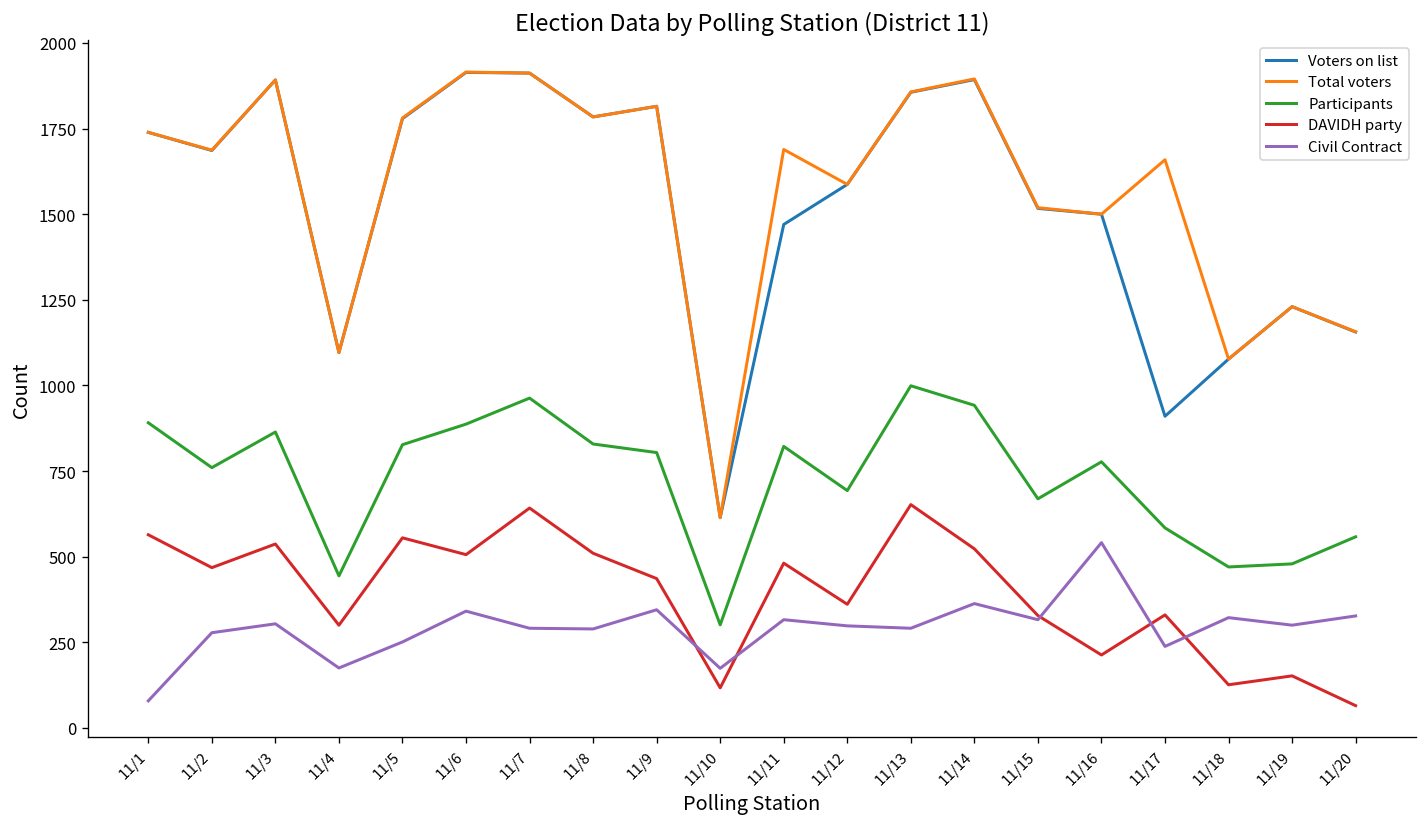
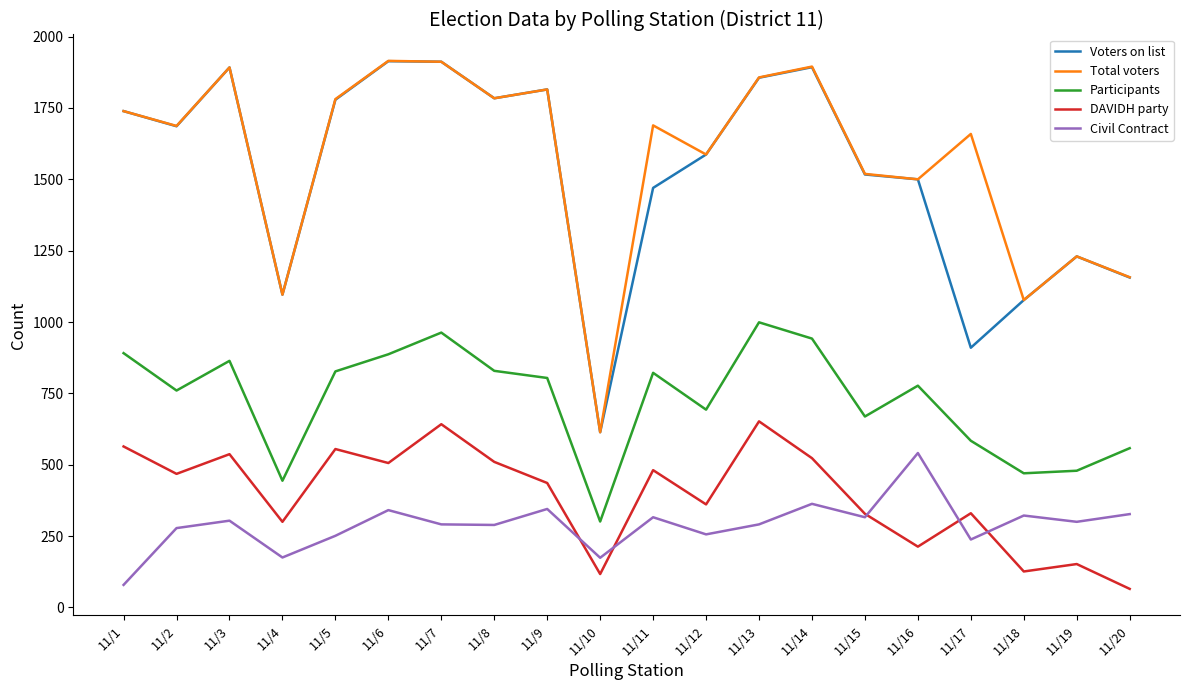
  {
    "Voters on list": {
      "11/11": 1470,
      "11/17": 910
    },
    "Total voters": {
      "11/11": 1690,
      "11/17": 1660
    },
    "Participants": {
      "11/1": 890,
      "11/2": 760,
      "11/3": 860,
      "11/4": 440,
      "11/5": 830,
      "11/6": 890,
      "11/7": 960,
      "11/8": 830,
      "11/9": 800,
      "11/10": 300,
      "11/11": 820,
      "11/12": 690,
      "11/13": 1000,
      "11/14": 940,
      "11/15": 670,
      "11/16": 780,
      "11/17": 580,
      "11/18": 470,
      "11/19": 480,
      "11/20": 560
    },
    "DAVIDH party": {
      "11/1": 560,
      "11/2": 470,
      "11/3": 540,
      "11/4": 300,
      "11/5": 560,
      "11/6": 510,
      "11/7": 640,
      "11/8": 510,
      "11/9": 440,
      "11/10": 120,
      "11/11": 480,
      "11/12": 360,
      "11/13": 650,
      "11/14": 520,
      "11/15": 330,
      "11/16": 210,
      "11/17": 330,
      "11/18": 130,
      "11/19": 150,
      "11/20": 70
    },
    "Civil Contract": {
      "11/1": 80,
      "11/2": 280,
      "11/3": 300,
      "11/4": 180,
      "11/5": 250,
      "11/6": 340,
      "11/7": 290,
      "11/8": 290,
      "11/9": 350,
      "11/10": 170,
      "11/11": 320,
-     "11/12": 300,
+     "11/12": 260,
      "11/13": 290,
      "11/14": 360,
      "11/15": 320,
      "11/16": 540,
      "11/17": 240,
      "11/18": 320,
      "11/19": 300,
      "11/20": 330
    }
  }
